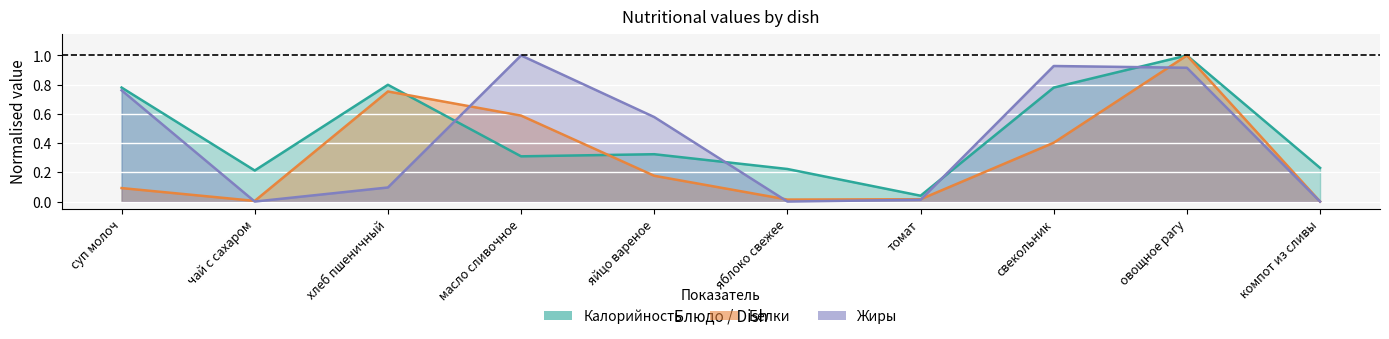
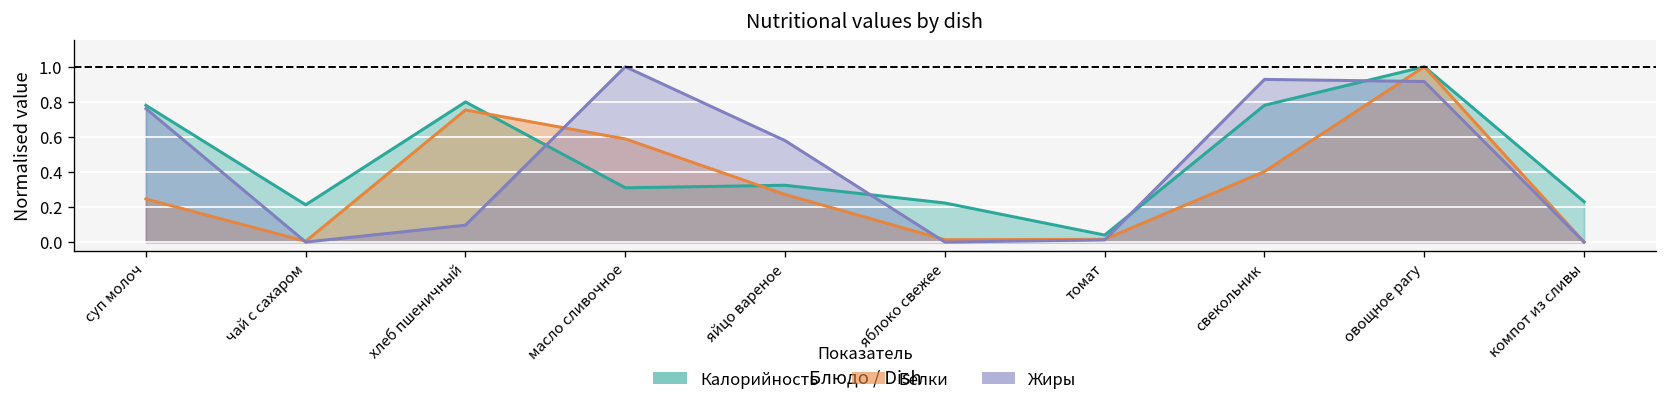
  {
    "Белки": {
-     "суп молоч": 0.09,
+     "суп молоч": 0.25,
      "хлеб пшеничный": 0.75,
      "масло сливочное": 0.59,
-     "яйцо вареное": 0.18,
+     "яйцо вареное": 0.27,
      "свекольник": 0.40
    }
  }
